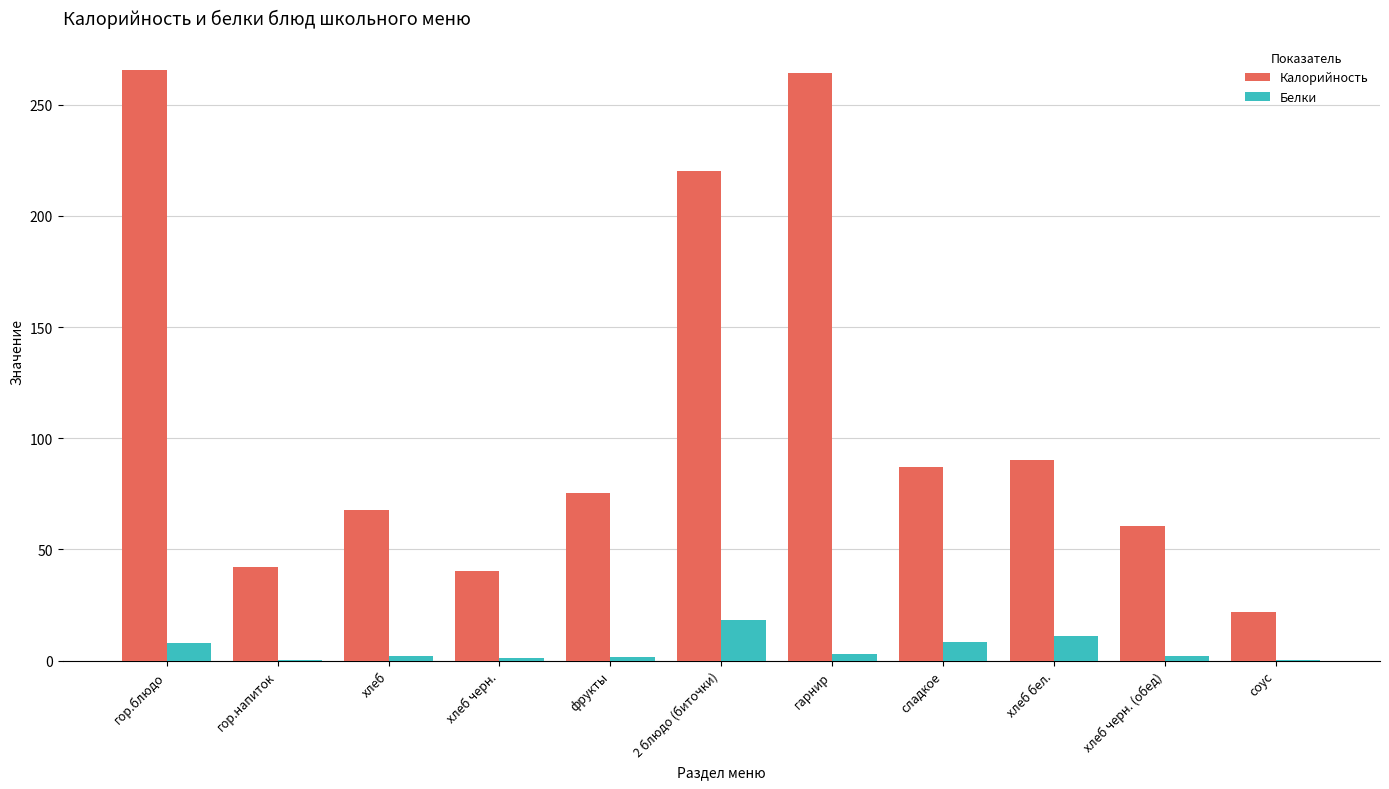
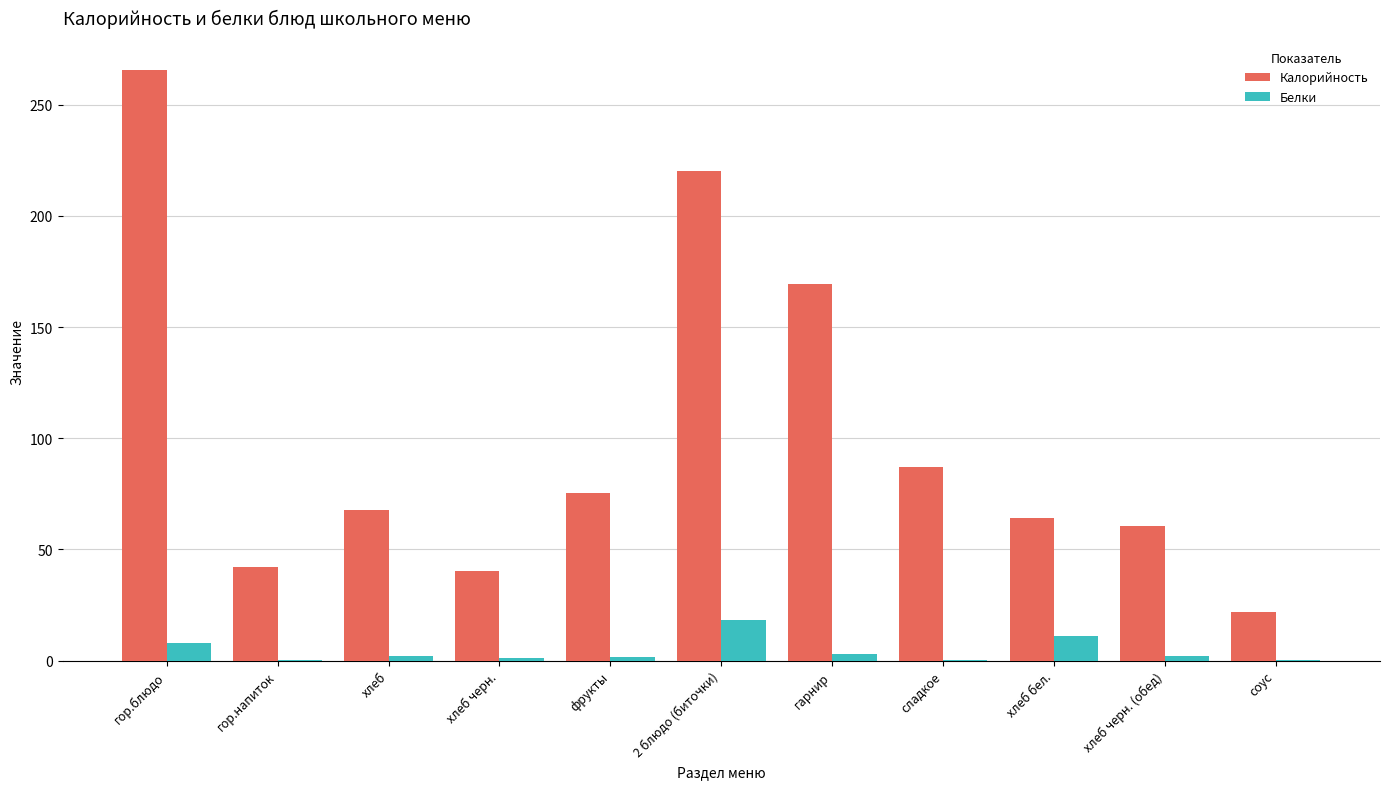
  {
    "Калорийность": {
      "гор.блюдо": 265,
      "гор.напиток": 42,
      "хлеб": 68,
      "хлеб черн.": 40,
      "фрукты": 76,
      "2 блюдо (биточки)": 220,
-     "гарнир": 264,
+     "гарнир": 169,
      "сладкое": 87,
-     "хлеб бел.": 90,
+     "хлеб бел.": 64,
      "хлеб черн. (обед)": 61,
      "соус": 22
    },
    "Белки": {
      "гор.блюдо": 8,
      "хлеб": 2,
      "хлеб черн.": 1,
      "фрукты": 2,
      "2 блюдо (биточки)": 18,
      "гарнир": 3,
-     "сладкое": 9,
+     "сладкое": 0,
      "хлеб бел.": 11,
      "хлеб черн. (обед)": 2
    }
  }
